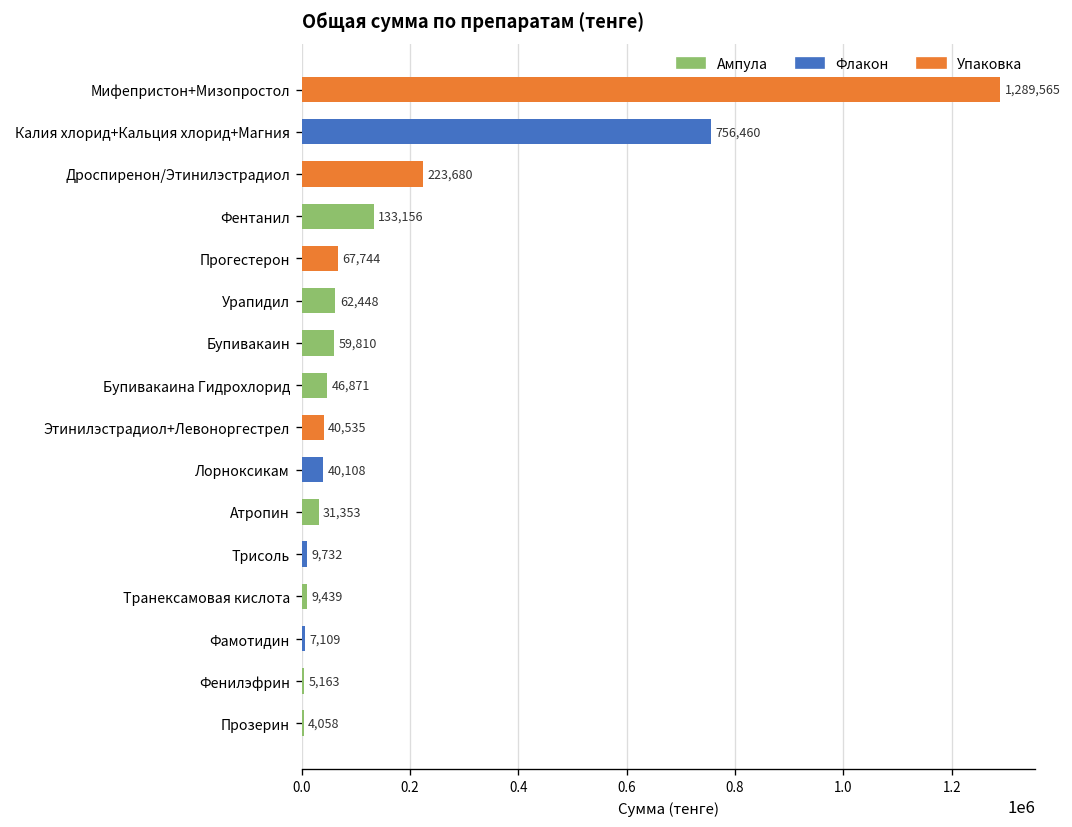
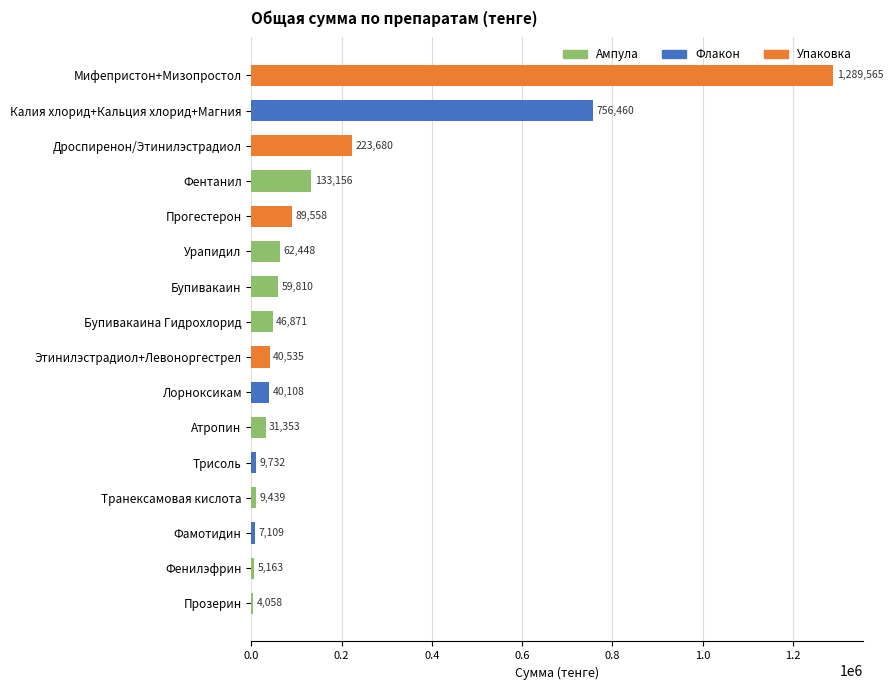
  {
    "Мифепристон+Мизопростол": "1,289,565",
    "Калия хлорид+Кальция хлорид+Магния": "756,460",
    "Дроспиренон/Этинилэстрадиол": "223,680",
    "Фентанил": "133,156",
-   "Прогестерон": "67,744",
+   "Прогестерон": "89,558",
    "Урапидил": "62,448",
    "Бупивакаин": "59,810",
    "Бупивакаина Гидрохлорид": "46,871",
    "Этинилэстрадиол+Левоноргестрел": "40,535",
    "Лорноксикам": "40,108",
    "Атропин": "31,353",
    "Трисоль": "9,732",
    "Транексамовая кислота": "9,439",
    "Фамотидин": "7,109",
    "Фенилэфрин": "5,163",
    "Прозерин": "4,058"
  }
